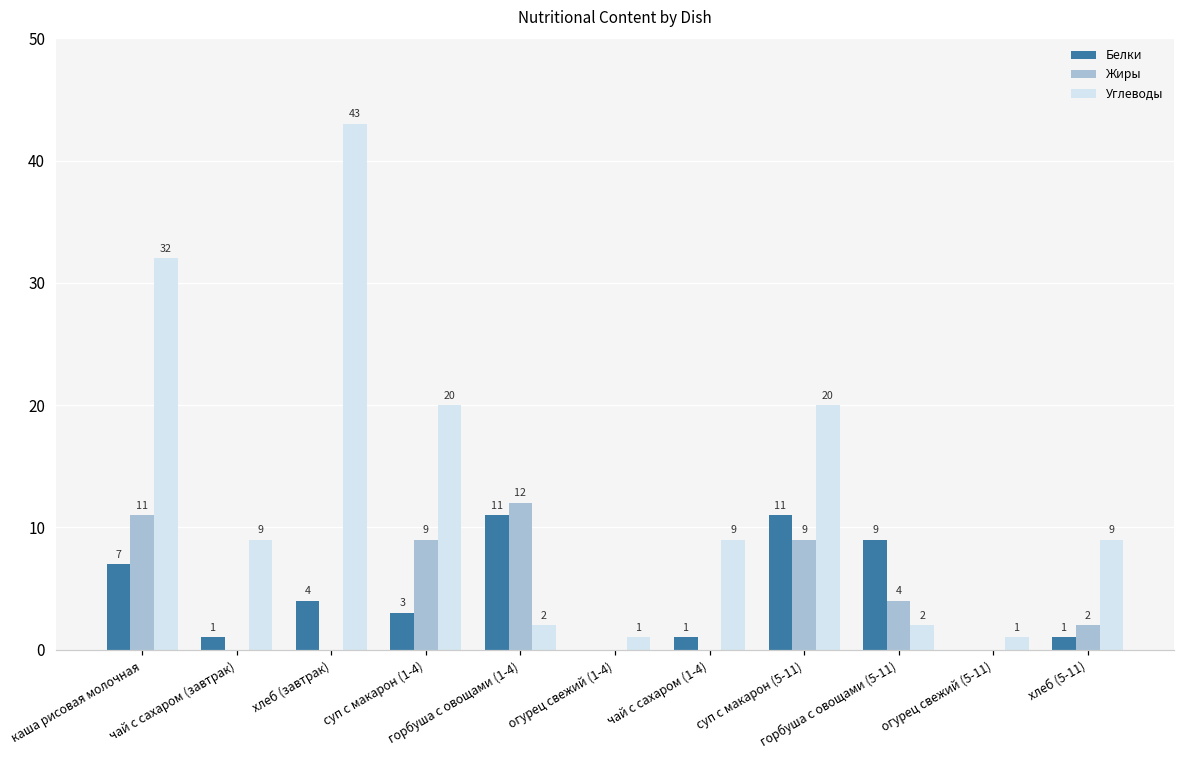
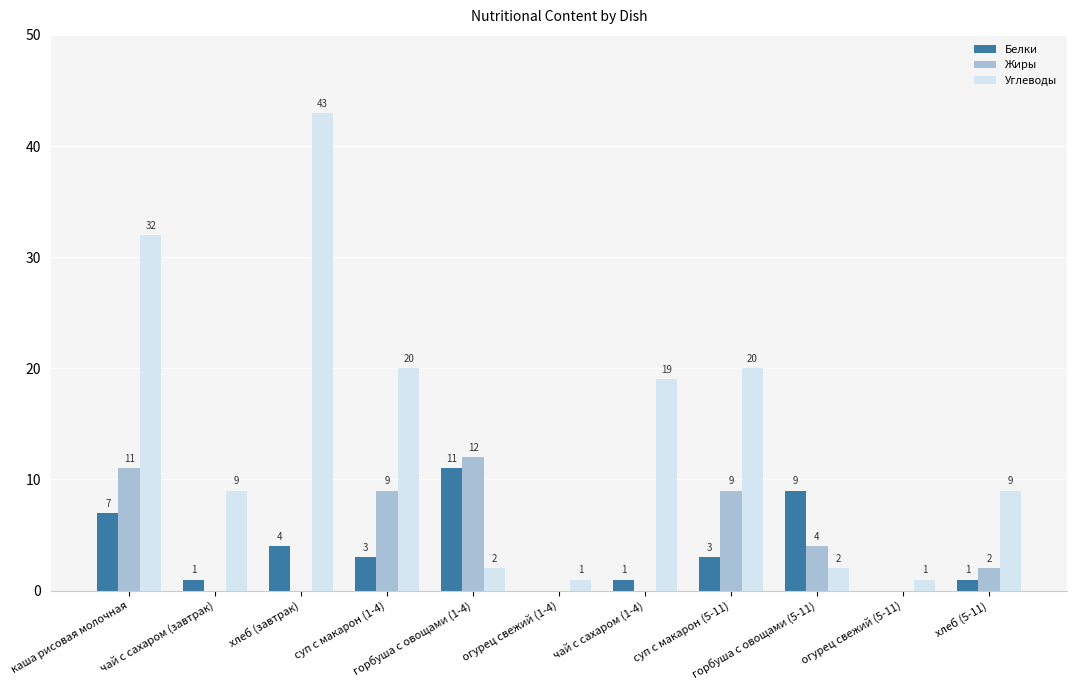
  {
    "Белки": {
      "каша рисовая молочная": 7,
      "чай с сахаром (завтрак)": 1,
      "хлеб (завтрак)": 4,
      "суп с макарон (1-4)": 3,
      "горбуша с овощами (1-4)": 11,
      "чай с сахаром (1-4)": 1,
-     "суп с макарон (5-11)": 11,
+     "суп с макарон (5-11)": 3,
      "горбуша с овощами (5-11)": 9,
      "хлеб (5-11)": 1
    },
    "Жиры": {
      "каша рисовая молочная": 11,
      "суп с макарон (1-4)": 9,
      "горбуша с овощами (1-4)": 12,
      "суп с макарон (5-11)": 9,
      "горбуша с овощами (5-11)": 4,
      "хлеб (5-11)": 2
    },
    "Углеводы": {
      "каша рисовая молочная": 32,
      "чай с сахаром (завтрак)": 9,
      "хлеб (завтрак)": 43,
      "суп с макарон (1-4)": 20,
      "горбуша с овощами (1-4)": 2,
      "огурец свежий (1-4)": 1,
-     "чай с сахаром (1-4)": 9,
+     "чай с сахаром (1-4)": 19,
      "суп с макарон (5-11)": 20,
      "горбуша с овощами (5-11)": 2,
      "огурец свежий (5-11)": 1,
      "хлеб (5-11)": 9
    }
  }
